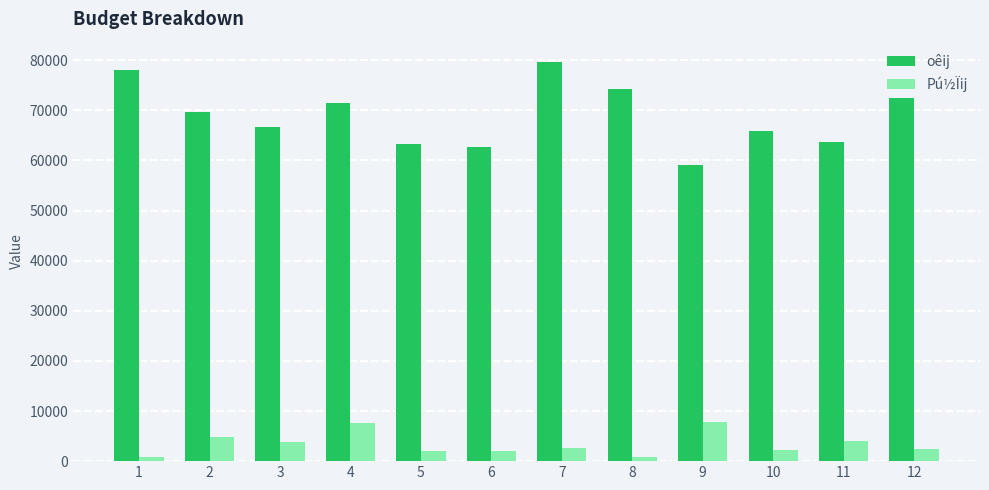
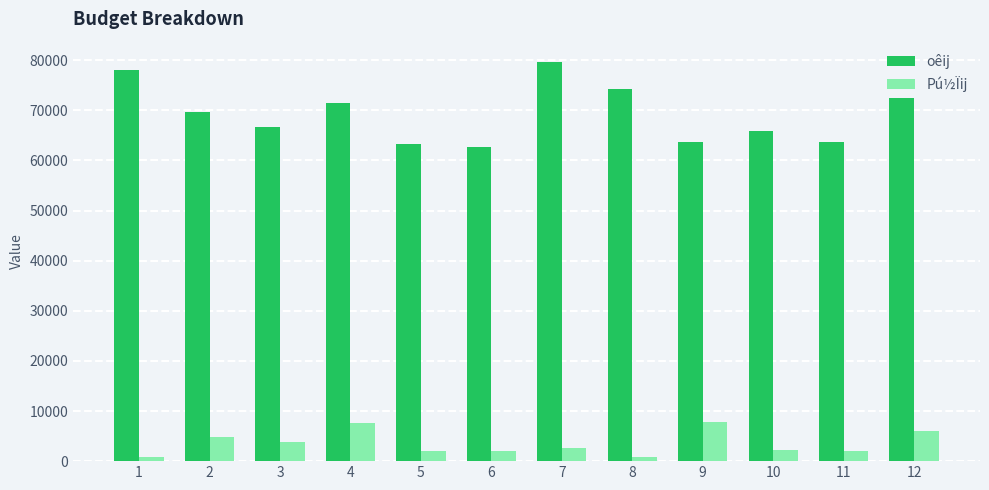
  {
    "oêij": {
      "1": 78000,
      "2": 70000,
      "3": 67000,
      "4": 71000,
      "5": 63000,
      "6": 63000,
      "7": 80000,
      "8": 74000,
-     "9": 59000,
+     "9": 64000,
      "10": 66000,
      "11": 64000,
      "12": 73000
    },
    "Pú½Ïij": {
      "1": 1000,
      "2": 5000,
      "3": 4000,
      "4": 8000,
      "5": 2000,
      "6": 2000,
      "7": 3000,
      "8": 1000,
      "9": 8000,
      "10": 2000,
-     "11": 4000,
-     "12": 2000
+     "11": 2000,
+     "12": 6000
    }
  }
